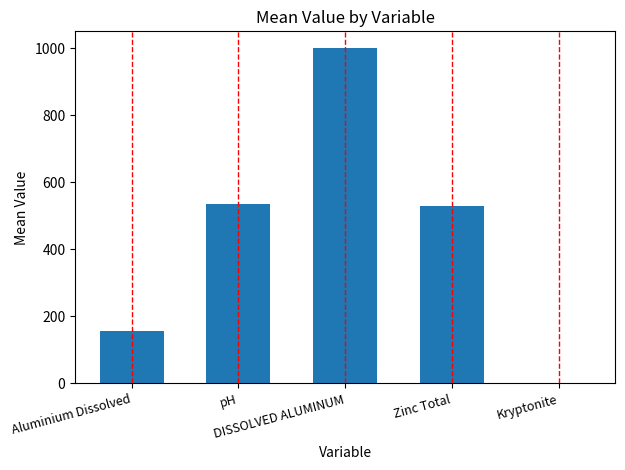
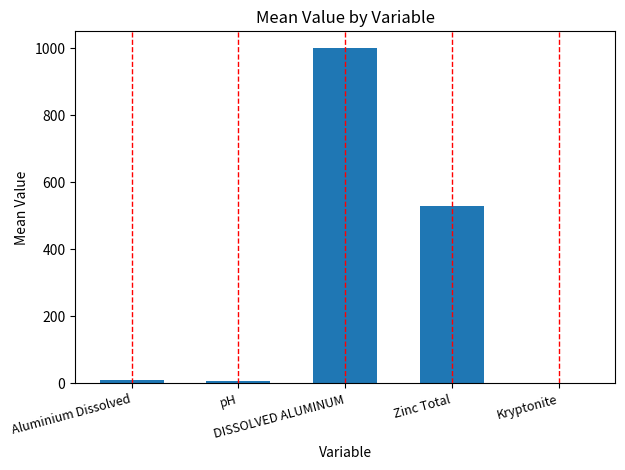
  {
-   "Aluminium Dissolved": 160,
-   "pH": 540,
+   "Aluminium Dissolved": 10,
+   "pH": 10,
    "DISSOLVED ALUMINUM": 1000,
    "Zinc Total": 530
  }
